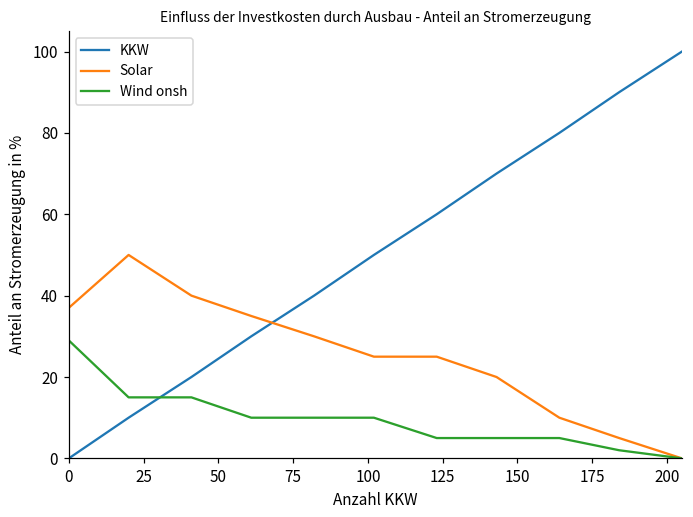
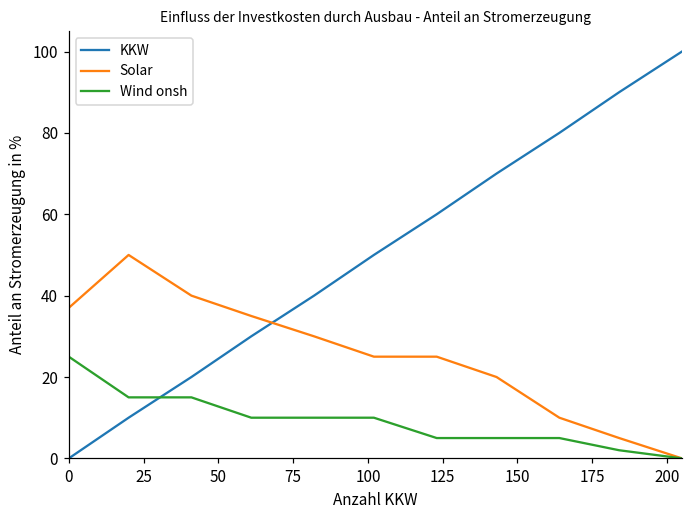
  {
    "KKW": {
      "0": 0
    },
    "Solar": {
      "0": 37
    },
    "Wind onsh": {
-     "0": 29
+     "0": 25
    }
  }
